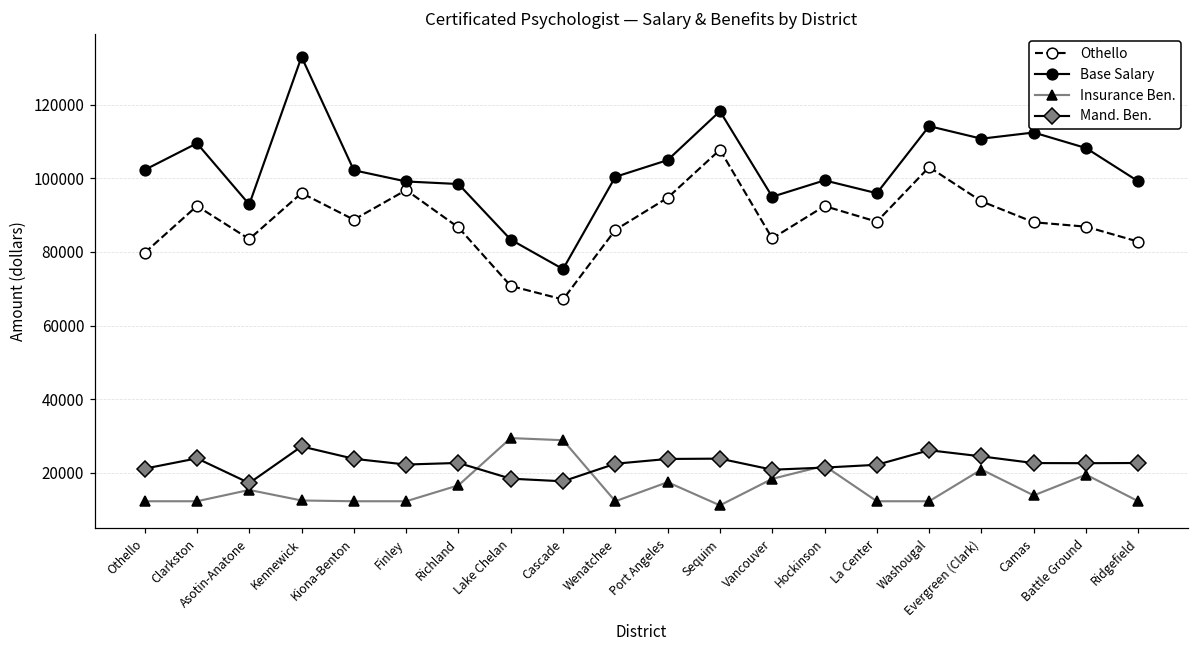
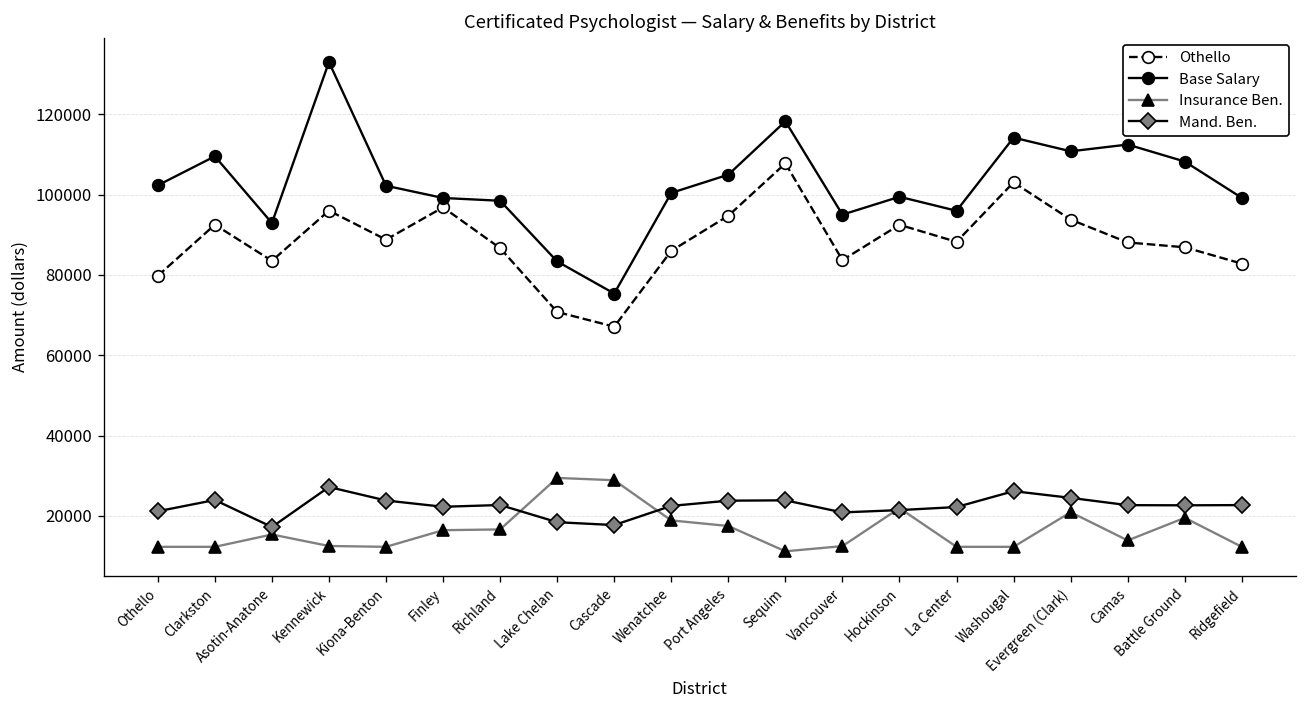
  {
    "Insurance Ben.": {
      "Othello": 12000,
      "Clarkston": 12000,
      "Asotin-Anatone": 15000,
      "Kennewick": 13000,
      "Kiona-Benton": 12000,
-     "Finley": 12000,
+     "Finley": 16000,
      "Richland": 17000,
      "Lake Chelan": 29000,
      "Cascade": 29000,
-     "Wenatchee": 12000,
+     "Wenatchee": 19000,
      "Port Angeles": 17000,
      "Sequim": 11000,
-     "Vancouver": 18000,
+     "Vancouver": 12000,
      "La Center": 12000,
      "Washougal": 12000,
      "Evergreen (Clark)": 21000,
      "Camas": 14000,
      "Battle Ground": 20000,
      "Ridgefield": 12000
    }
  }
